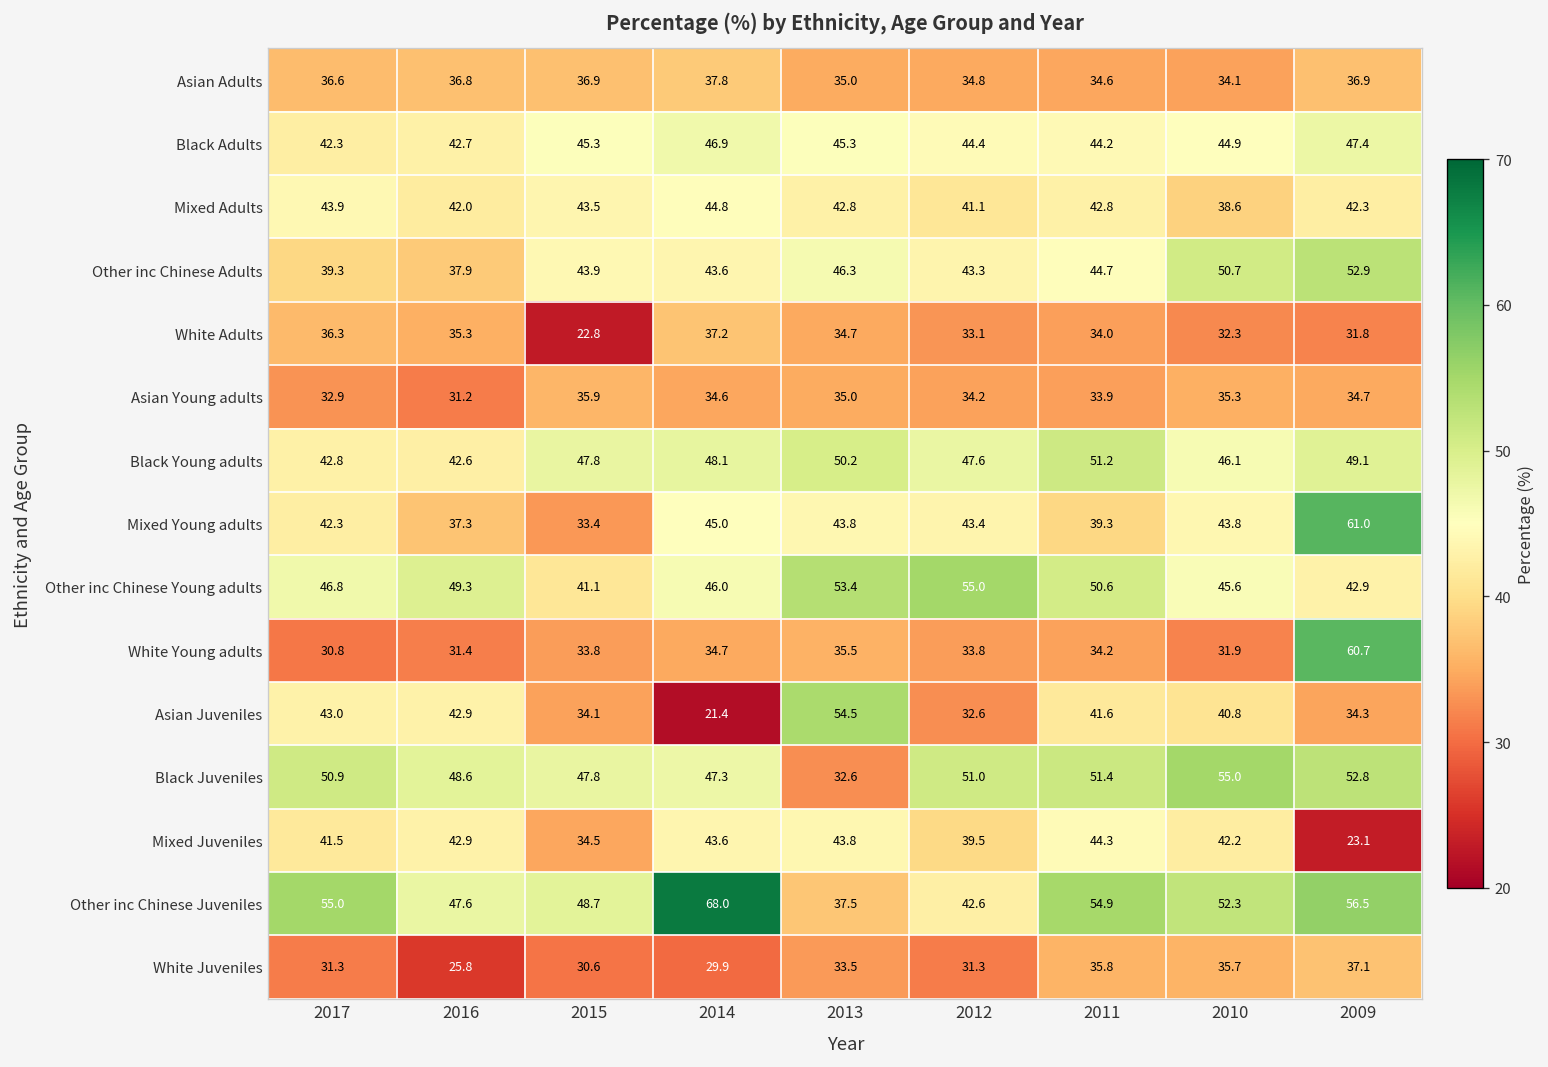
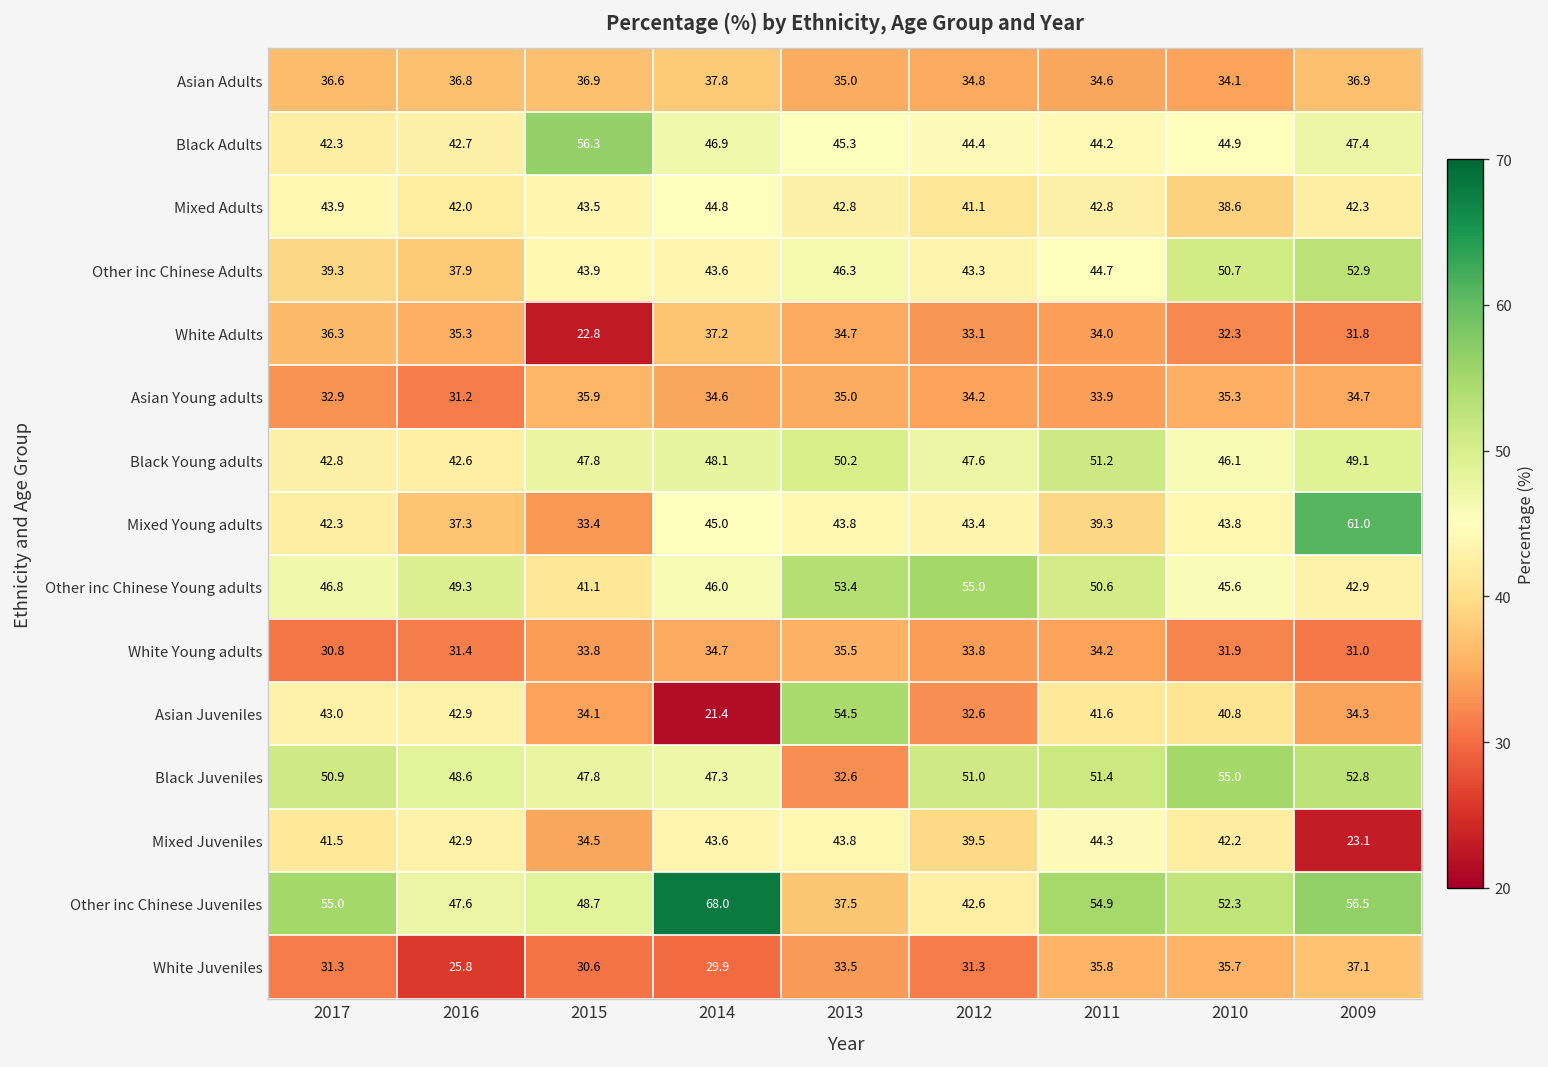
  {
    "Asian Adults": {
      "2017": 36.6,
      "2016": 36.8,
      "2015": 36.9,
      "2014": 37.8,
      "2013": 35.0,
      "2012": 34.8,
      "2011": 34.6,
      "2010": 34.1,
      "2009": 36.9
    },
    "Black Adults": {
      "2017": 42.3,
      "2016": 42.7,
-     "2015": 45.3,
+     "2015": 56.3,
      "2014": 46.9,
      "2013": 45.3,
      "2012": 44.4,
      "2011": 44.2,
      "2010": 44.9,
      "2009": 47.4
    },
    "Mixed Adults": {
      "2017": 43.9,
      "2016": 42.0,
      "2015": 43.5,
      "2014": 44.8,
      "2013": 42.8,
      "2012": 41.1,
      "2011": 42.8,
      "2010": 38.6,
      "2009": 42.3
    },
    "Other inc Chinese Adults": {
      "2017": 39.3,
      "2016": 37.9,
      "2015": 43.9,
      "2014": 43.6,
      "2013": 46.3,
      "2012": 43.3,
      "2011": 44.7,
      "2010": 50.7,
      "2009": 52.9
    },
    "White Adults": {
      "2017": 36.3,
      "2016": 35.3,
      "2015": 22.8,
      "2014": 37.2,
      "2013": 34.7,
      "2012": 33.1,
      "2011": 34.0,
      "2010": 32.3,
      "2009": 31.8
    },
    "Asian Young adults": {
      "2017": 32.9,
      "2016": 31.2,
      "2015": 35.9,
      "2014": 34.6,
      "2013": 35.0,
      "2012": 34.2,
      "2011": 33.9,
      "2010": 35.3,
      "2009": 34.7
    },
    "Black Young adults": {
      "2017": 42.8,
      "2016": 42.6,
      "2015": 47.8,
      "2014": 48.1,
      "2013": 50.2,
      "2012": 47.6,
      "2011": 51.2,
      "2010": 46.1,
      "2009": 49.1
    },
    "Mixed Young adults": {
      "2017": 42.3,
      "2016": 37.3,
      "2015": 33.4,
      "2014": 45.0,
      "2013": 43.8,
      "2012": 43.4,
      "2011": 39.3,
      "2010": 43.8,
      "2009": 61.0
    },
    "Other inc Chinese Young adults": {
      "2017": 46.8,
      "2016": 49.3,
      "2015": 41.1,
      "2014": 46.0,
      "2013": 53.4,
      "2012": 55.0,
      "2011": 50.6,
      "2010": 45.6,
      "2009": 42.9
    },
    "White Young adults": {
      "2017": 30.8,
      "2016": 31.4,
      "2015": 33.8,
      "2014": 34.7,
      "2013": 35.5,
      "2012": 33.8,
      "2011": 34.2,
      "2010": 31.9,
-     "2009": 60.7
+     "2009": 31.0
    },
    "Asian Juveniles": {
      "2017": 43.0,
      "2016": 42.9,
      "2015": 34.1,
      "2014": 21.4,
      "2013": 54.5,
      "2012": 32.6,
      "2011": 41.6,
      "2010": 40.8,
      "2009": 34.3
    },
    "Black Juveniles": {
      "2017": 50.9,
      "2016": 48.6,
      "2015": 47.8,
      "2014": 47.3,
      "2013": 32.6,
      "2012": 51.0,
      "2011": 51.4,
      "2010": 55.0,
      "2009": 52.8
    },
    "Mixed Juveniles": {
      "2017": 41.5,
      "2016": 42.9,
      "2015": 34.5,
      "2014": 43.6,
      "2013": 43.8,
      "2012": 39.5,
      "2011": 44.3,
      "2010": 42.2,
      "2009": 23.1
    },
    "Other inc Chinese Juveniles": {
      "2017": 55.0,
      "2016": 47.6,
      "2015": 48.7,
      "2014": 68.0,
      "2013": 37.5,
      "2012": 42.6,
      "2011": 54.9,
      "2010": 52.3,
      "2009": 56.5
    },
    "White Juveniles": {
      "2017": 31.3,
      "2016": 25.8,
      "2015": 30.6,
      "2014": 29.9,
      "2013": 33.5,
      "2012": 31.3,
      "2011": 35.8,
      "2010": 35.7,
      "2009": 37.1
    }
  }
